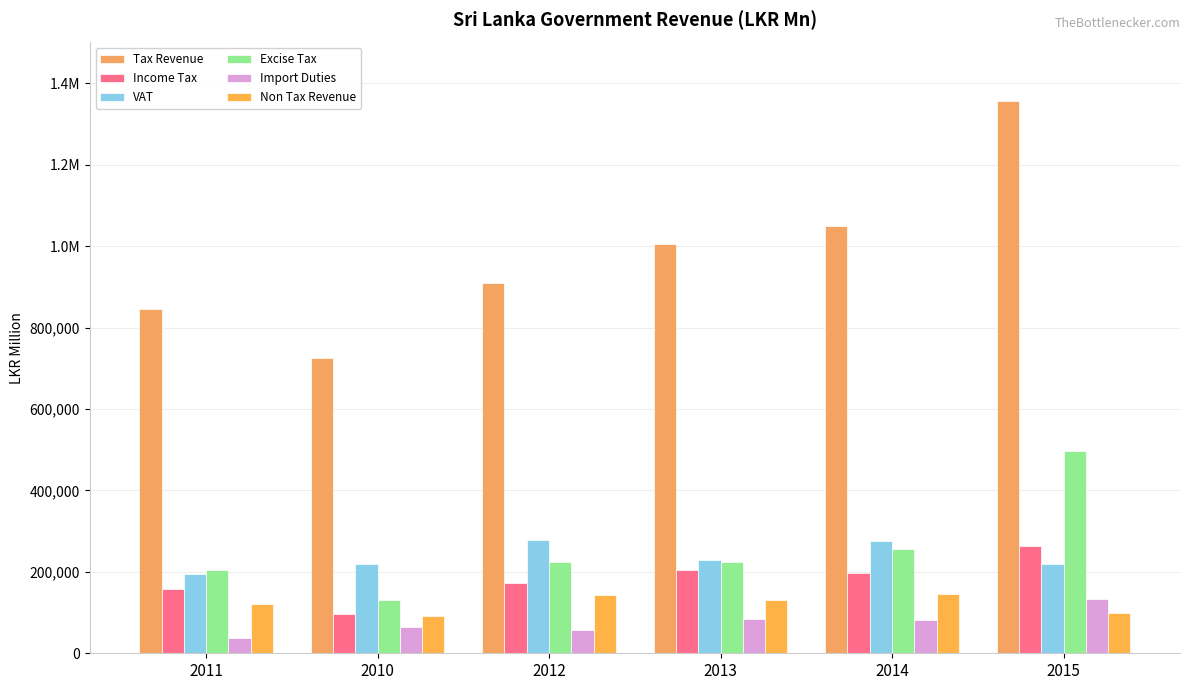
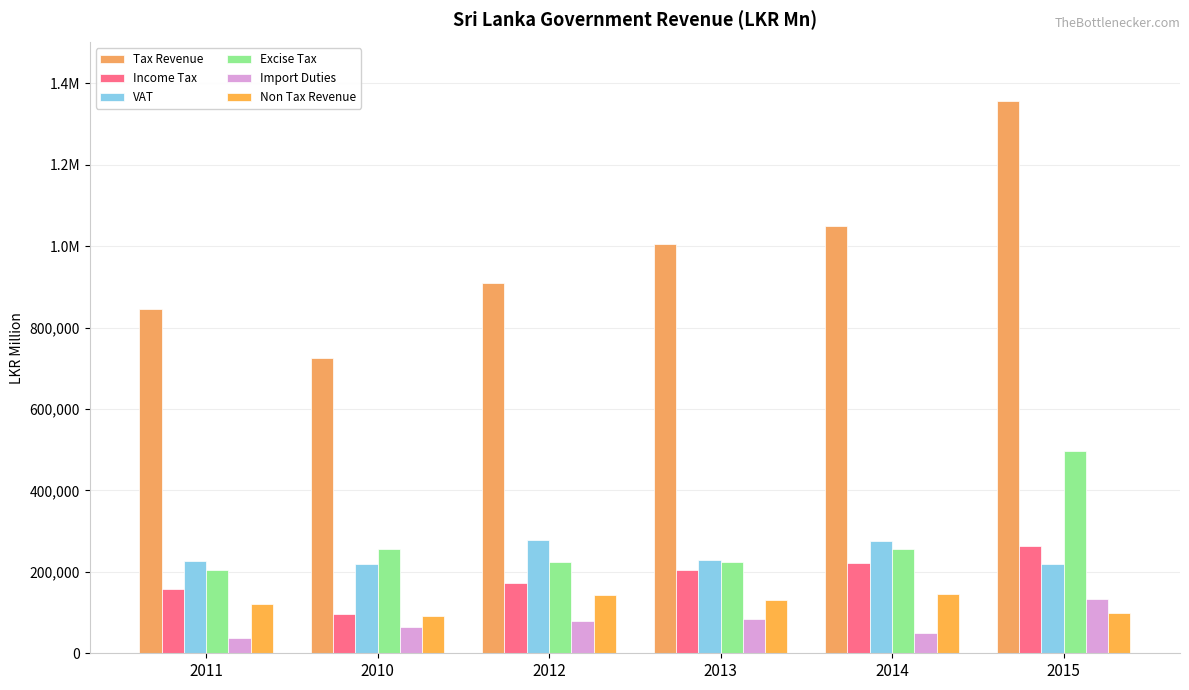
  {
    "Income Tax": {
      "2011": "160,000",
      "2010": "100,000",
      "2012": "170,000",
      "2013": "210,000",
-     "2014": "200,000",
+     "2014": "220,000",
      "2015": "260,000"
    },
    "VAT": {
-     "2011": "200,000",
+     "2011": "230,000",
      "2010": "220,000",
      "2012": "280,000",
      "2013": "230,000",
      "2014": "280,000",
      "2015": "220,000"
    },
    "Excise Tax": {
      "2011": "200,000",
-     "2010": "130,000",
+     "2010": "260,000",
      "2012": "220,000",
      "2013": "220,000",
      "2014": "260,000",
      "2015": "500,000"
    },
    "Import Duties": {
      "2011": "40,000",
      "2010": "60,000",
-     "2012": "60,000",
+     "2012": "80,000",
      "2013": "80,000",
-     "2014": "80,000",
+     "2014": "50,000",
      "2015": "130,000"
    }
  }
